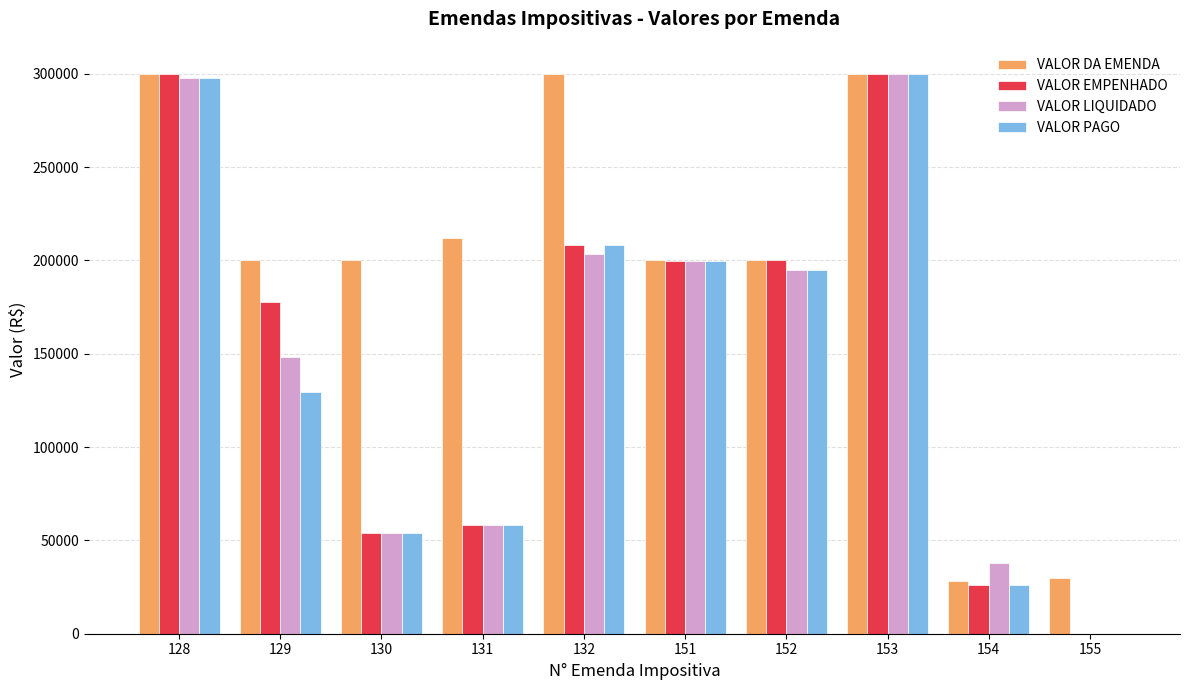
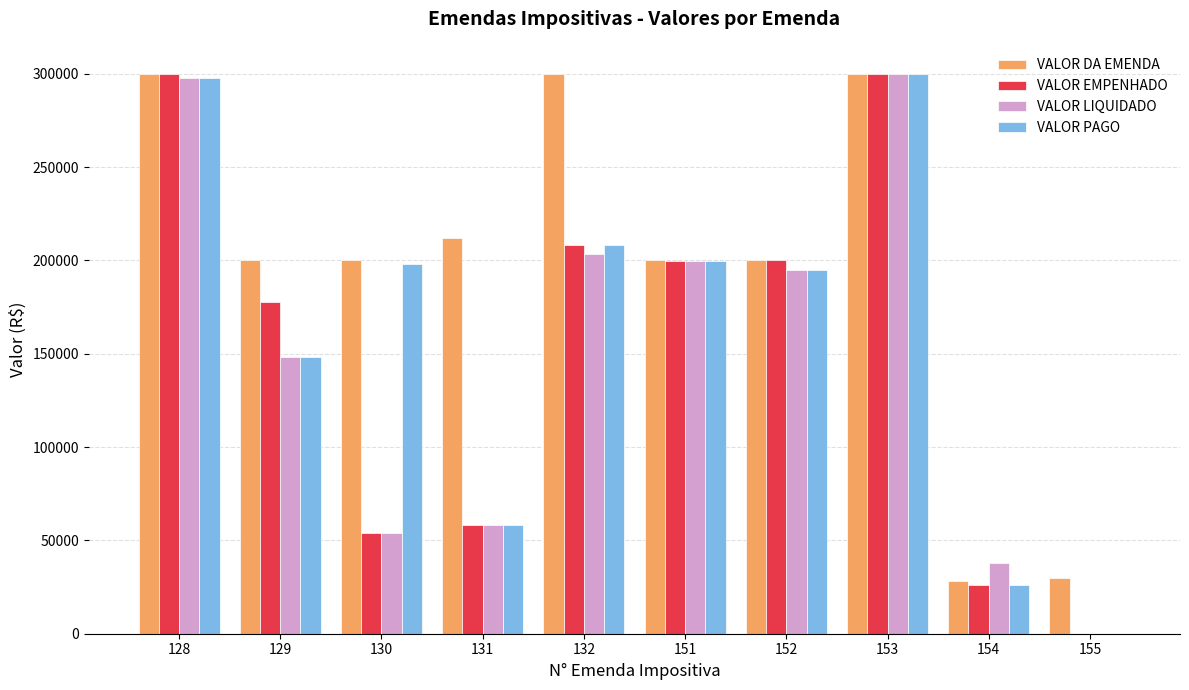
  {
    "VALOR DA EMENDA": {
      "128": 300000,
      "129": 200000,
      "130": 200000,
      "131": 212000,
      "132": 300000,
      "151": 200000,
      "152": 200000,
      "153": 300000,
      "154": 28000,
      "155": 30000
    },
    "VALOR EMPENHADO": {
      "128": 300000,
      "129": 178000,
      "130": 54000,
      "131": 58000,
      "132": 208000,
      "151": 200000,
      "152": 200000,
      "153": 300000,
      "154": 26000,
      "155": 0
    },
    "VALOR LIQUIDADO": {
      "128": 298000,
      "129": 148000,
      "130": 54000,
      "131": 58000,
      "132": 203000,
      "151": 200000,
      "152": 195000,
      "153": 300000,
      "154": 38000,
      "155": 0
    },
    "VALOR PAGO": {
      "128": 298000,
-     "129": 130000,
-     "130": 54000,
+     "129": 148000,
+     "130": 198000,
      "131": 58000,
      "132": 208000,
      "151": 200000,
      "152": 195000,
      "153": 300000,
      "154": 26000,
      "155": 0
    }
  }
